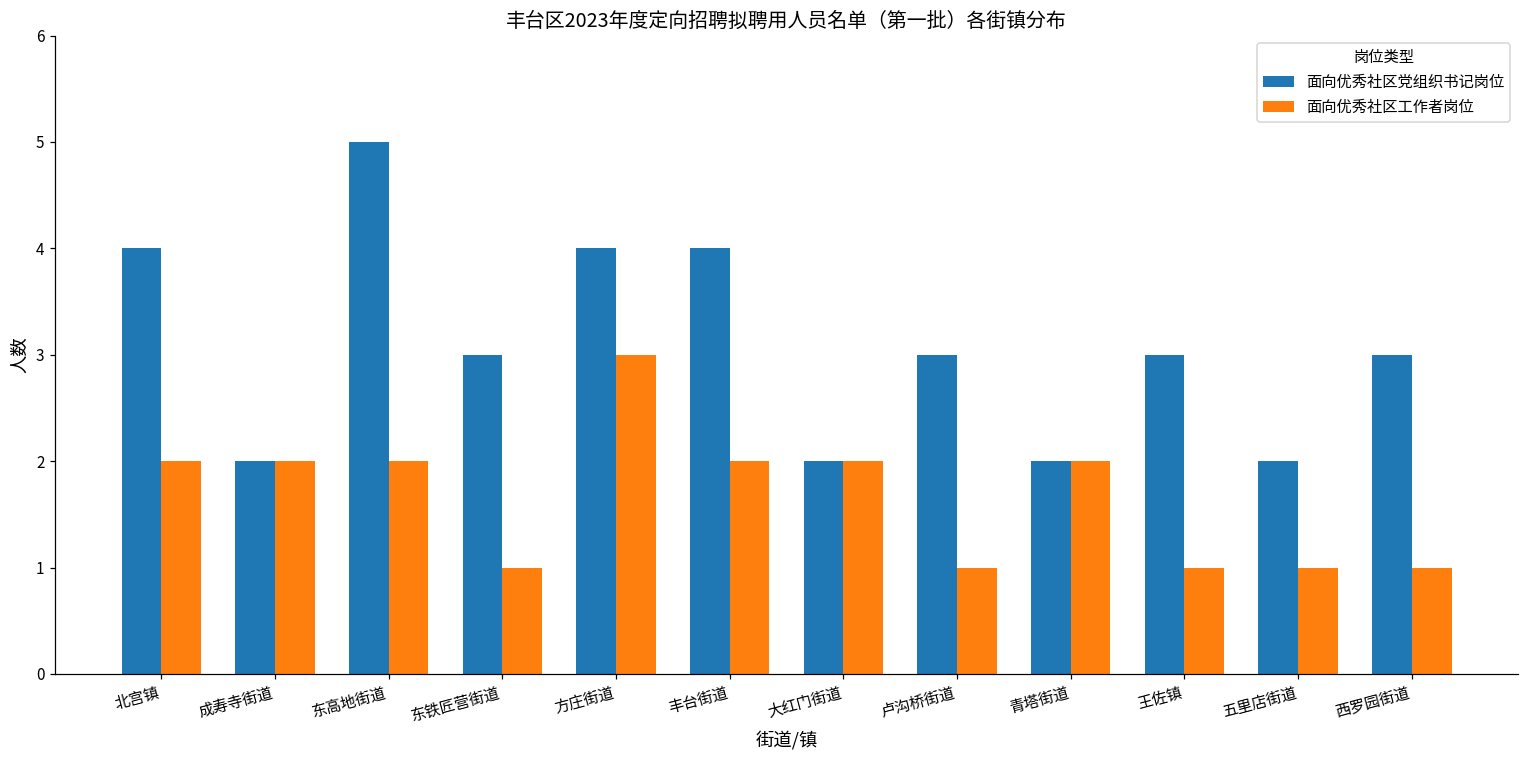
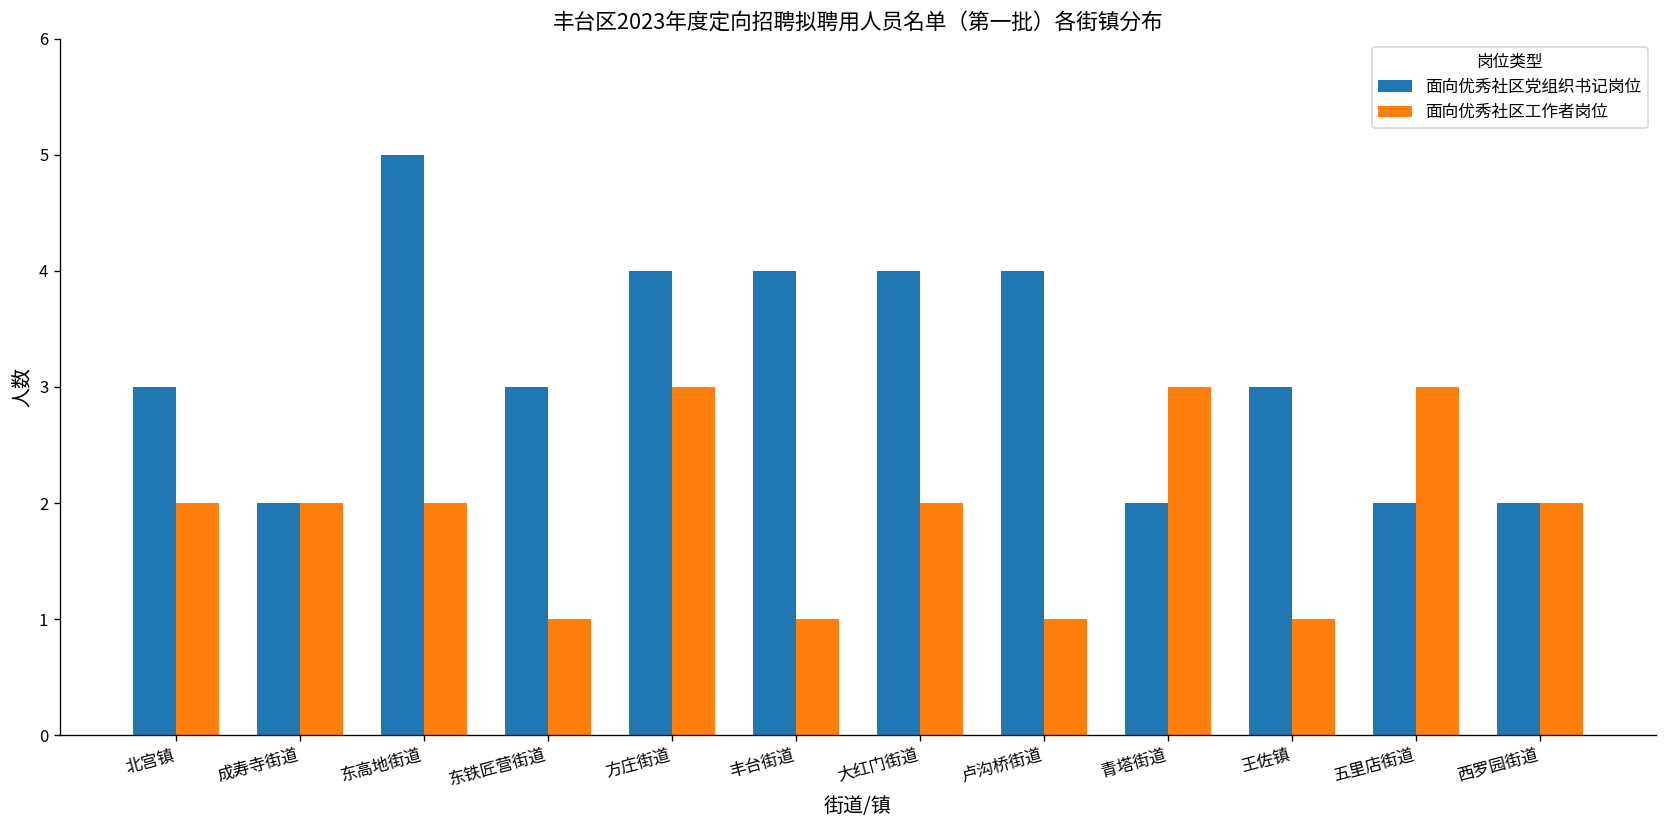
  {
    "面向优秀社区党组织书记岗位": {
-     "北宫镇": 4,
+     "北宫镇": 3,
      "成寿寺街道": 2,
      "东高地街道": 5,
      "东铁匠营街道": 3,
      "方庄街道": 4,
      "丰台街道": 4,
-     "大红门街道": 2,
-     "卢沟桥街道": 3,
+     "大红门街道": 4,
+     "卢沟桥街道": 4,
      "青塔街道": 2,
      "王佐镇": 3,
      "五里店街道": 2,
-     "西罗园街道": 3
+     "西罗园街道": 2
    },
    "面向优秀社区工作者岗位": {
      "北宫镇": 2,
      "成寿寺街道": 2,
      "东高地街道": 2,
      "东铁匠营街道": 1,
      "方庄街道": 3,
-     "丰台街道": 2,
+     "丰台街道": 1,
      "大红门街道": 2,
      "卢沟桥街道": 1,
-     "青塔街道": 2,
+     "青塔街道": 3,
      "王佐镇": 1,
-     "五里店街道": 1,
-     "西罗园街道": 1
+     "五里店街道": 3,
+     "西罗园街道": 2
    }
  }
